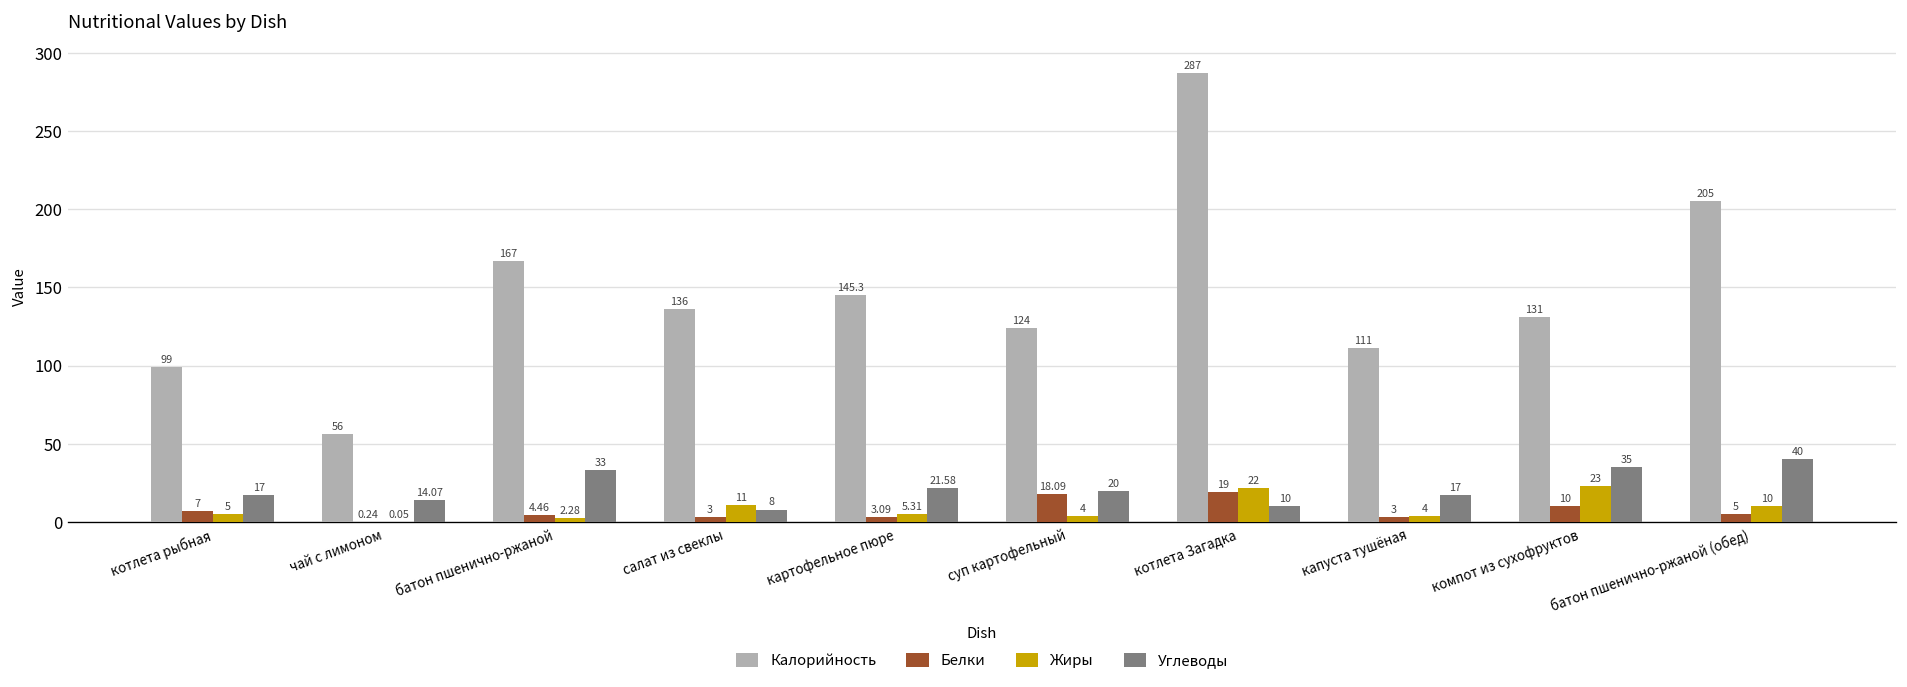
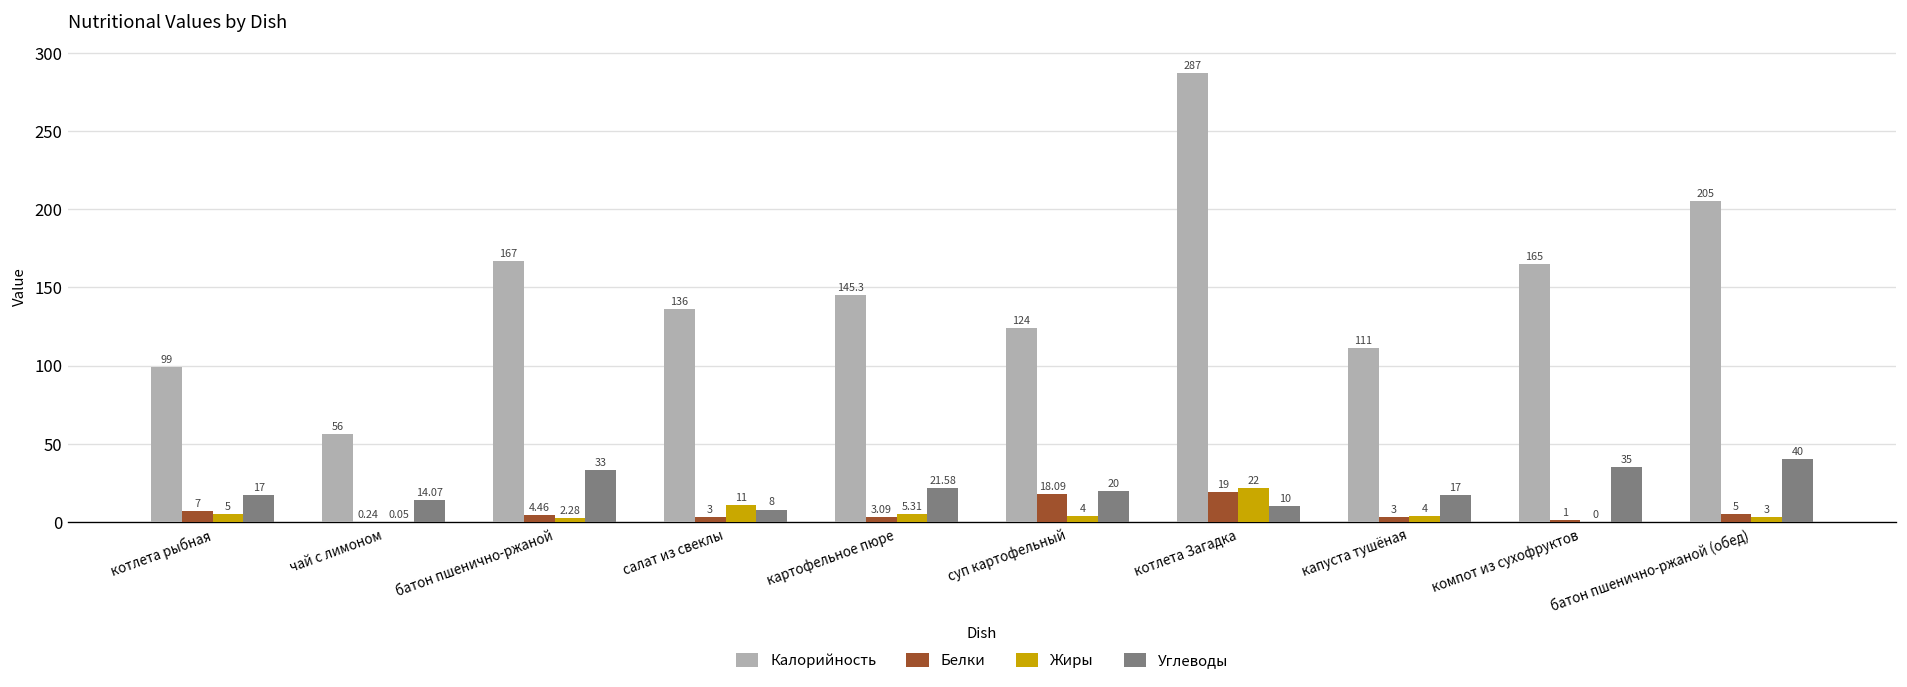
  {
    "Калорийность": {
      "котлета рыбная": 99,
      "чай с лимоном": 56,
      "батон пшенично-ржаной": 167,
      "салат из свеклы": 136,
      "картофельное пюре": 145.3,
      "суп картофельный": 124,
      "котлета Загадка": 287,
      "капуста тушёная": 111,
-     "компот из сухофруктов": 131,
+     "компот из сухофруктов": 165,
      "батон пшенично-ржаной (обед)": 205
    },
    "Белки": {
      "котлета рыбная": 7,
      "чай с лимоном": 0.24,
      "батон пшенично-ржаной": 4.46,
      "салат из свеклы": 3,
      "картофельное пюре": 3.09,
      "суп картофельный": 18.09,
      "котлета Загадка": 19,
      "капуста тушёная": 3,
-     "компот из сухофруктов": 10,
+     "компот из сухофруктов": 1,
      "батон пшенично-ржаной (обед)": 5
    },
    "Жиры": {
      "котлета рыбная": 5,
      "чай с лимоном": 0.05,
      "батон пшенично-ржаной": 2.28,
      "салат из свеклы": 11,
      "картофельное пюре": 5.31,
      "суп картофельный": 4,
      "котлета Загадка": 22,
      "капуста тушёная": 4,
-     "компот из сухофруктов": 23,
-     "батон пшенично-ржаной (обед)": 10
+     "компот из сухофруктов": 0,
+     "батон пшенично-ржаной (обед)": 3
    },
    "Углеводы": {
      "котлета рыбная": 17,
      "чай с лимоном": 14.07,
      "батон пшенично-ржаной": 33,
      "салат из свеклы": 8,
      "картофельное пюре": 21.58,
      "суп картофельный": 20,
      "котлета Загадка": 10,
      "капуста тушёная": 17,
      "компот из сухофруктов": 35,
      "батон пшенично-ржаной (обед)": 40
    }
  }
